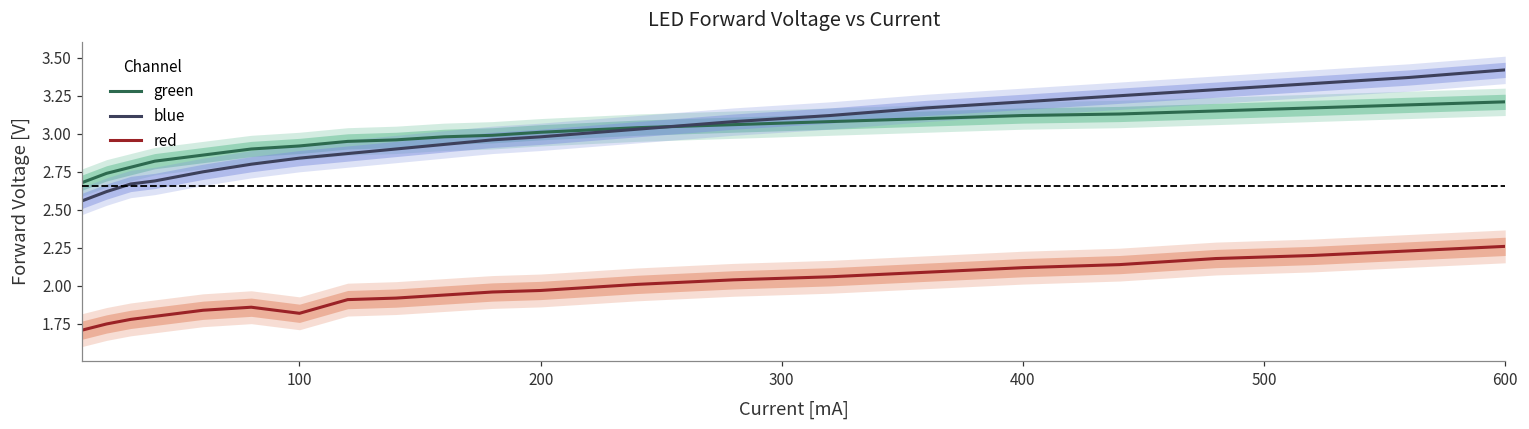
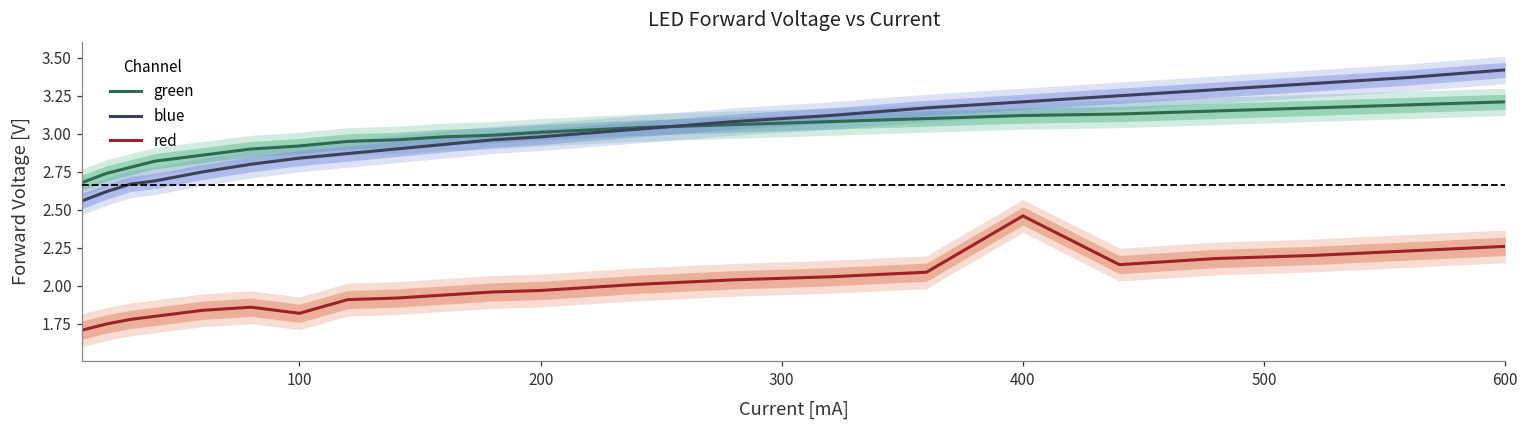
  {
    "red": {
      "100": 1.82,
      "200": 1.97,
-     "400": 2.12,
+     "400": 2.46,
      "600": 2.26
    }
  }
